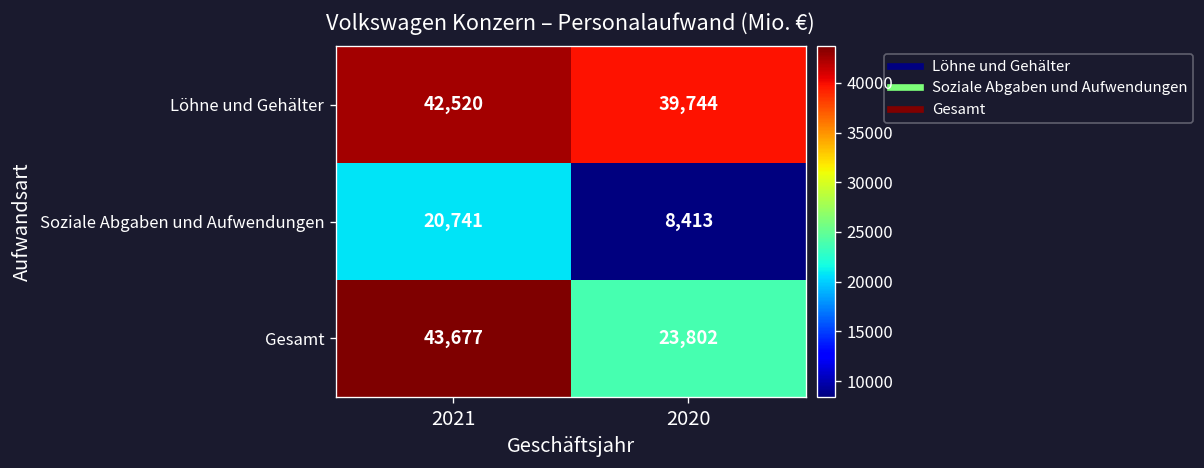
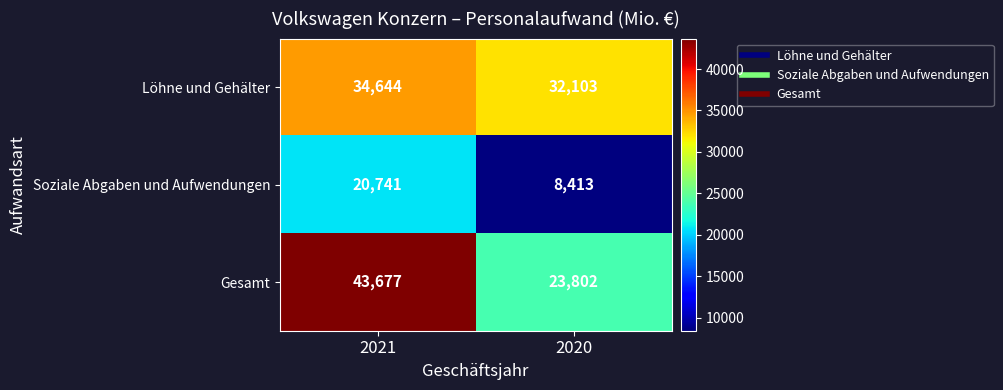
  {
    "Löhne und Gehälter": {
-     "2021": "42,520",
-     "2020": "39,744"
+     "2021": "34,644",
+     "2020": "32,103"
    },
    "Soziale Abgaben und Aufwendungen": {
      "2021": "20,741",
      "2020": "8,413"
    },
    "Gesamt": {
      "2021": "43,677",
      "2020": "23,802"
    }
  }
